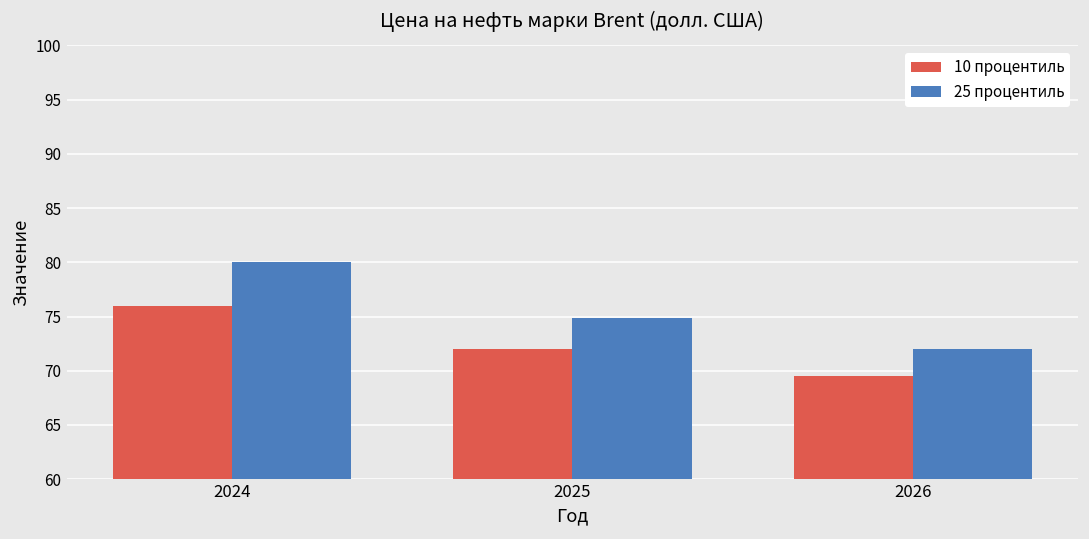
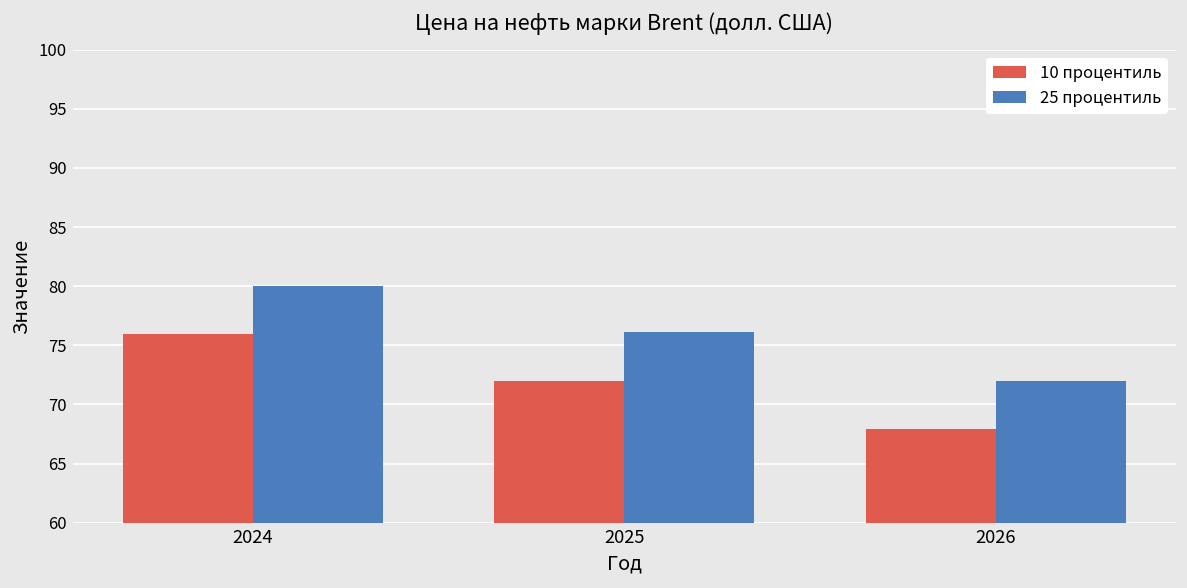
  {
    "10 процентиль": {
      "2024": 76,
      "2025": 72,
-     "2026": 70
+     "2026": 68
    },
    "25 процентиль": {
      "2024": 80,
-     "2025": 75,
+     "2025": 76,
      "2026": 72
    }
  }
